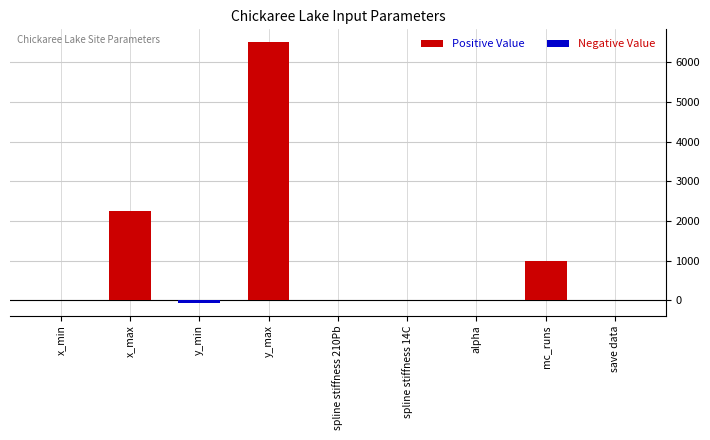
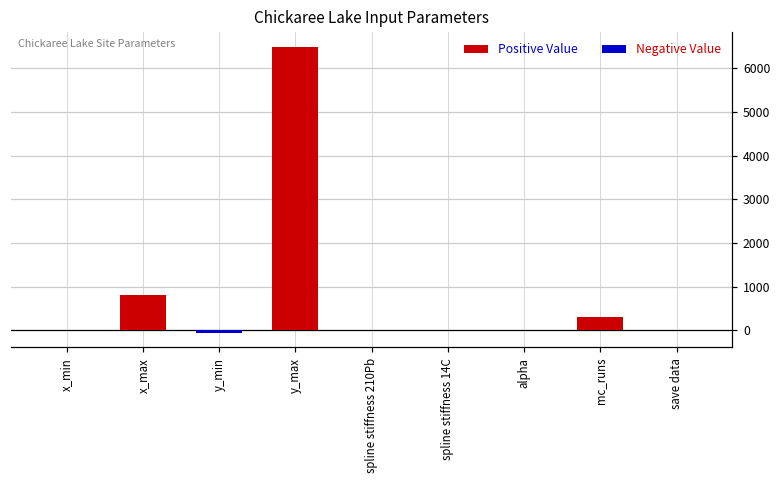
  {
    "Positive Value": {
      "x_min": 0,
-     "x_max": 2300,
+     "x_max": 800,
      "y_min": 0,
      "y_max": 6500,
      "spline stiffness 210Pb": 0,
-     "mc_runs": 1000
+     "mc_runs": 300
    },
    "Negative Value": {
      "x_min": 0,
      "x_max": 0,
      "y_max": 0,
      "spline stiffness 210Pb": 0,
      "spline stiffness 14C": 0,
      "alpha": 0,
      "mc_runs": 0,
      "save data": 0
    }
  }
